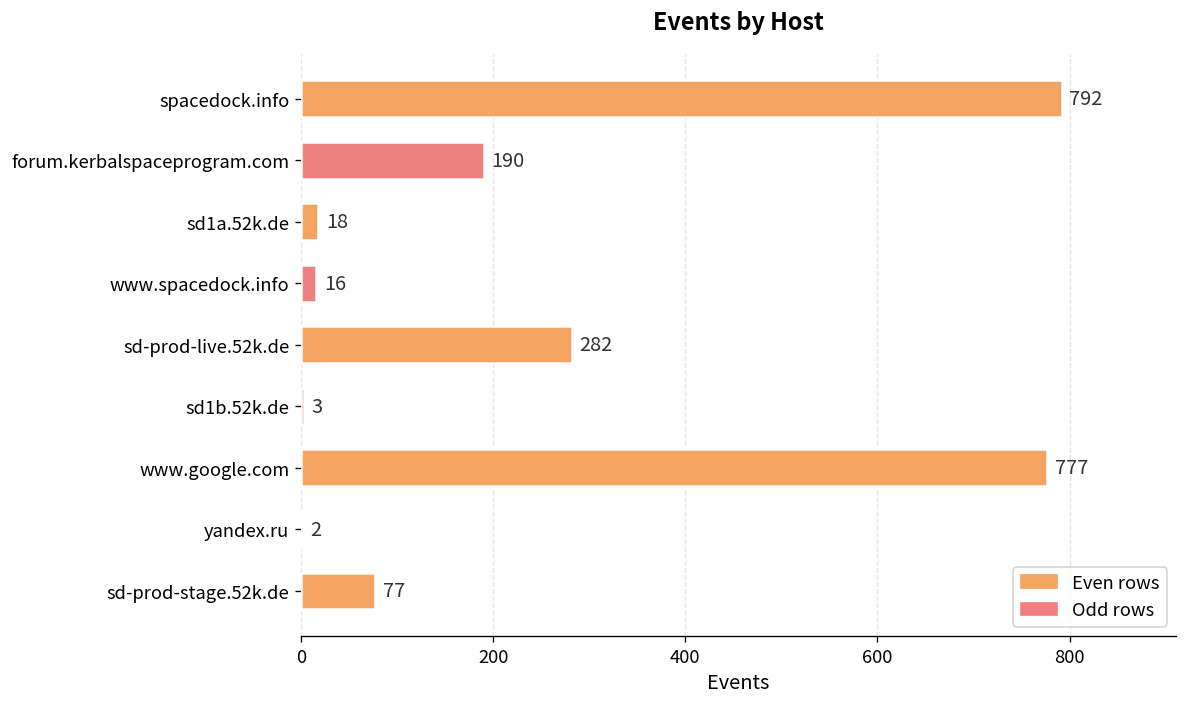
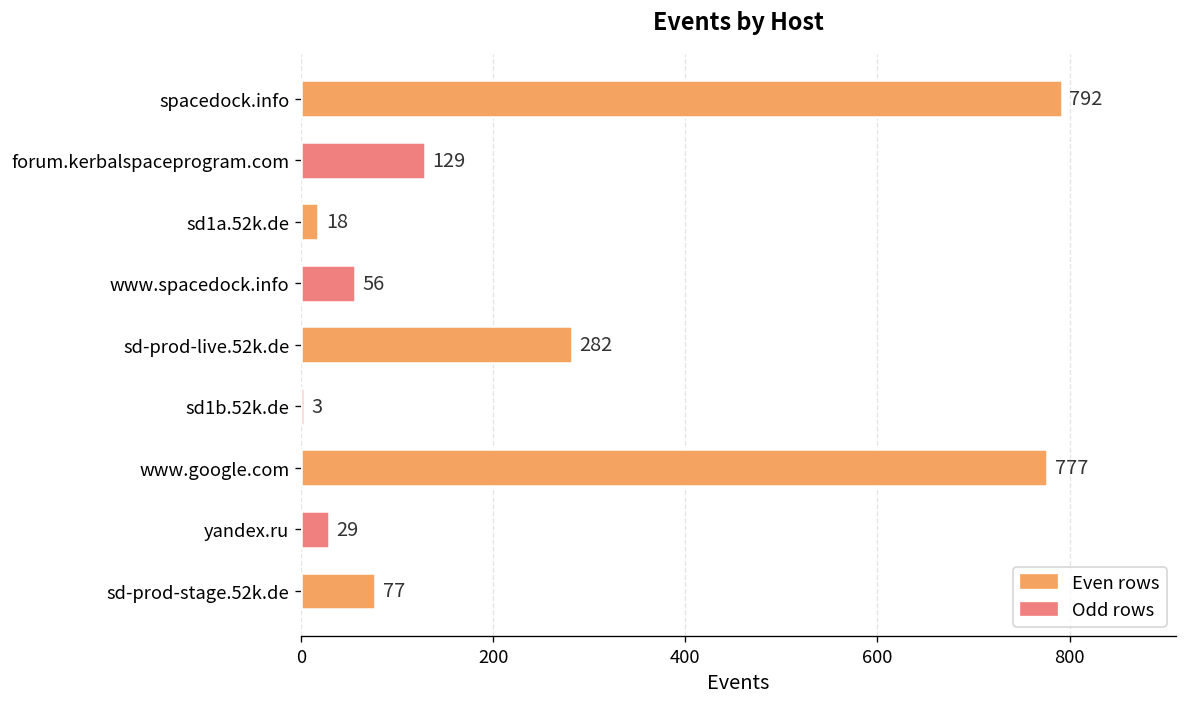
  {
    "spacedock.info": 792,
-   "forum.kerbalspaceprogram.com": 190,
+   "forum.kerbalspaceprogram.com": 129,
    "sd1a.52k.de": 18,
-   "www.spacedock.info": 16,
+   "www.spacedock.info": 56,
    "sd-prod-live.52k.de": 282,
    "sd1b.52k.de": 3,
    "www.google.com": 777,
-   "yandex.ru": 2,
+   "yandex.ru": 29,
    "sd-prod-stage.52k.de": 77
  }
